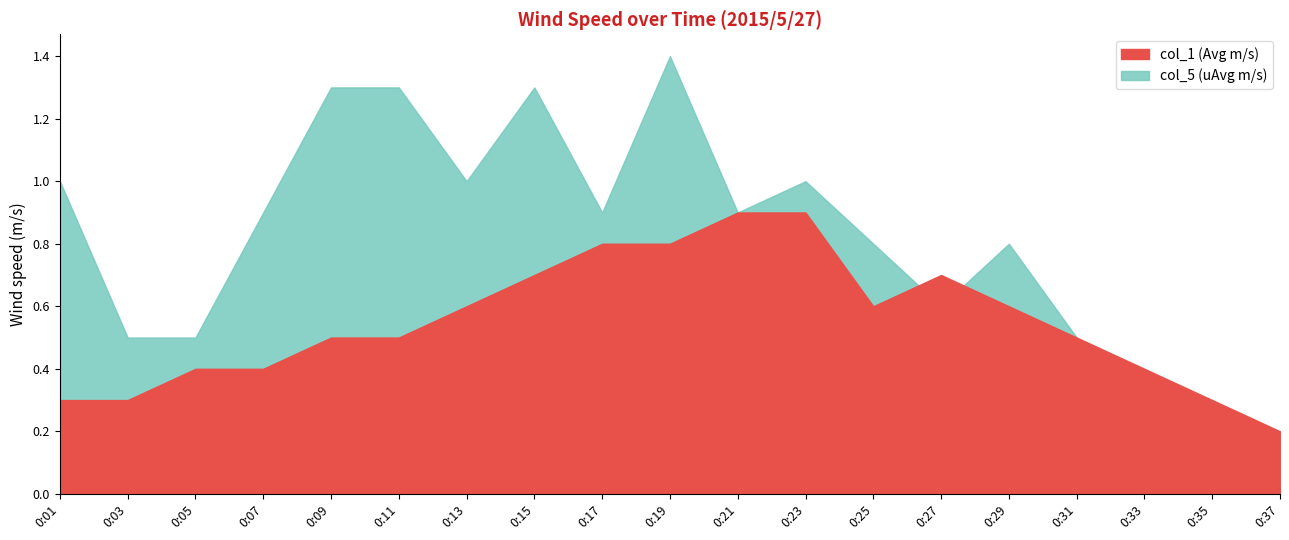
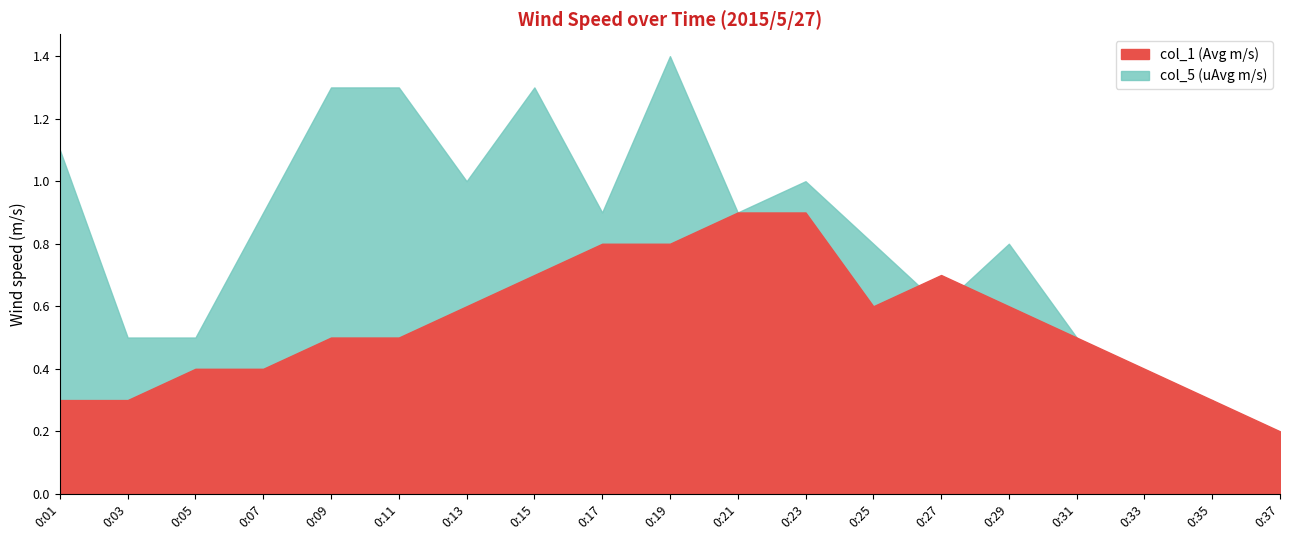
  {
    "col_1 (Avg m/s)": {
      "0:01": 0.3,
      "0:03": 0.3,
      "0:05": 0.4,
      "0:07": 0.4,
      "0:09": 0.5,
      "0:11": 0.5,
      "0:13": 0.6,
      "0:15": 0.7,
      "0:17": 0.8,
      "0:19": 0.8,
      "0:23": 0.9,
      "0:25": 0.6,
      "0:27": 0.7,
      "0:29": 0.6,
      "0:33": 0.4,
      "0:37": 0.2
    },
    "col_5 (uAvg m/s)": {
-     "0:01": 1.0,
+     "0:01": 1.1,
      "0:03": 0.5,
      "0:05": 0.5,
      "0:07": 0.9,
      "0:09": 1.3,
      "0:11": 1.3,
      "0:13": 1.0,
      "0:15": 1.3,
      "0:17": 0.9,
      "0:19": 1.4,
      "0:23": 1.0,
      "0:25": 0.8,
      "0:27": 0.6,
      "0:29": 0.8,
      "0:33": 0.3,
      "0:37": 0.1
    }
  }
